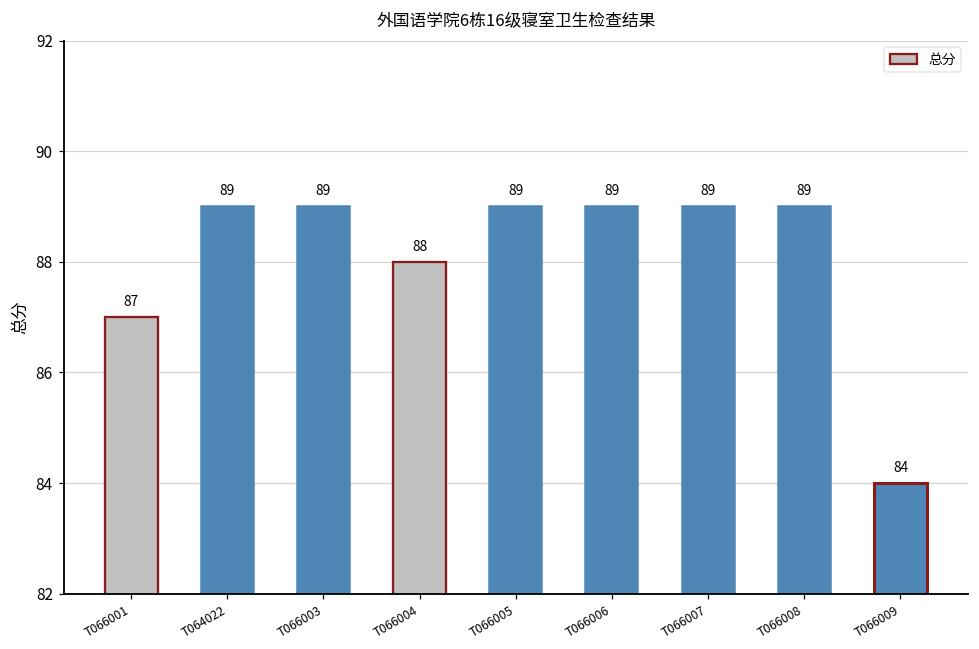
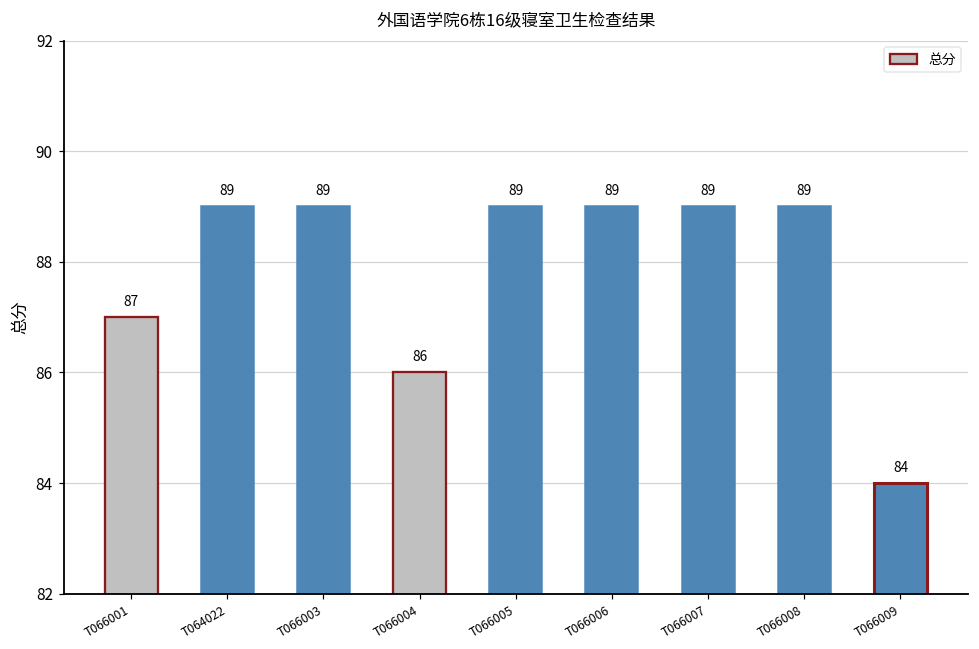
  {
    "T066001": 87,
    "T064022": 89,
    "T066003": 89,
-   "T066004": 88,
+   "T066004": 86,
    "T066005": 89,
    "T066006": 89,
    "T066007": 89,
    "T066008": 89,
    "T066009": 84
  }
